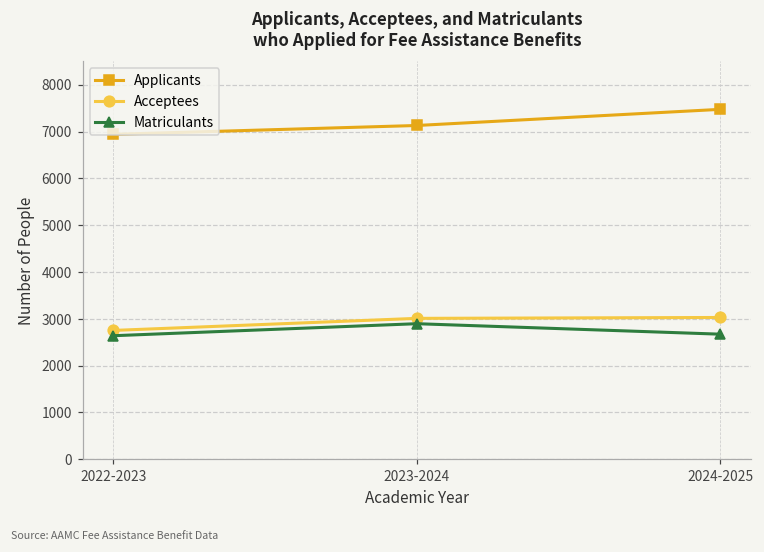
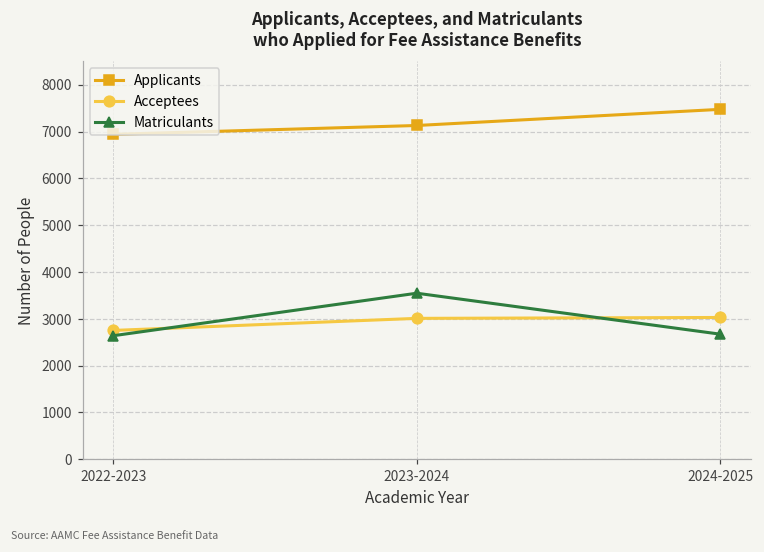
  {
    "Matriculants": {
      "2022-2023": 2600,
-     "2023-2024": 2900,
+     "2023-2024": 3500,
      "2024-2025": 2700
    }
  }
